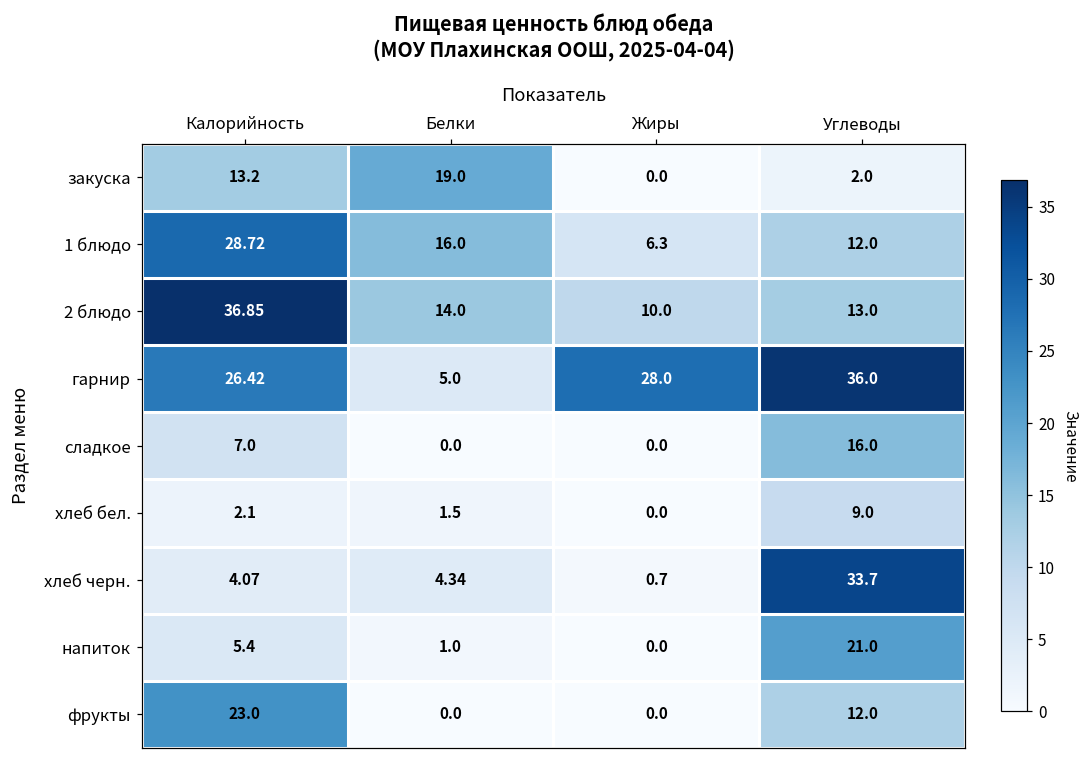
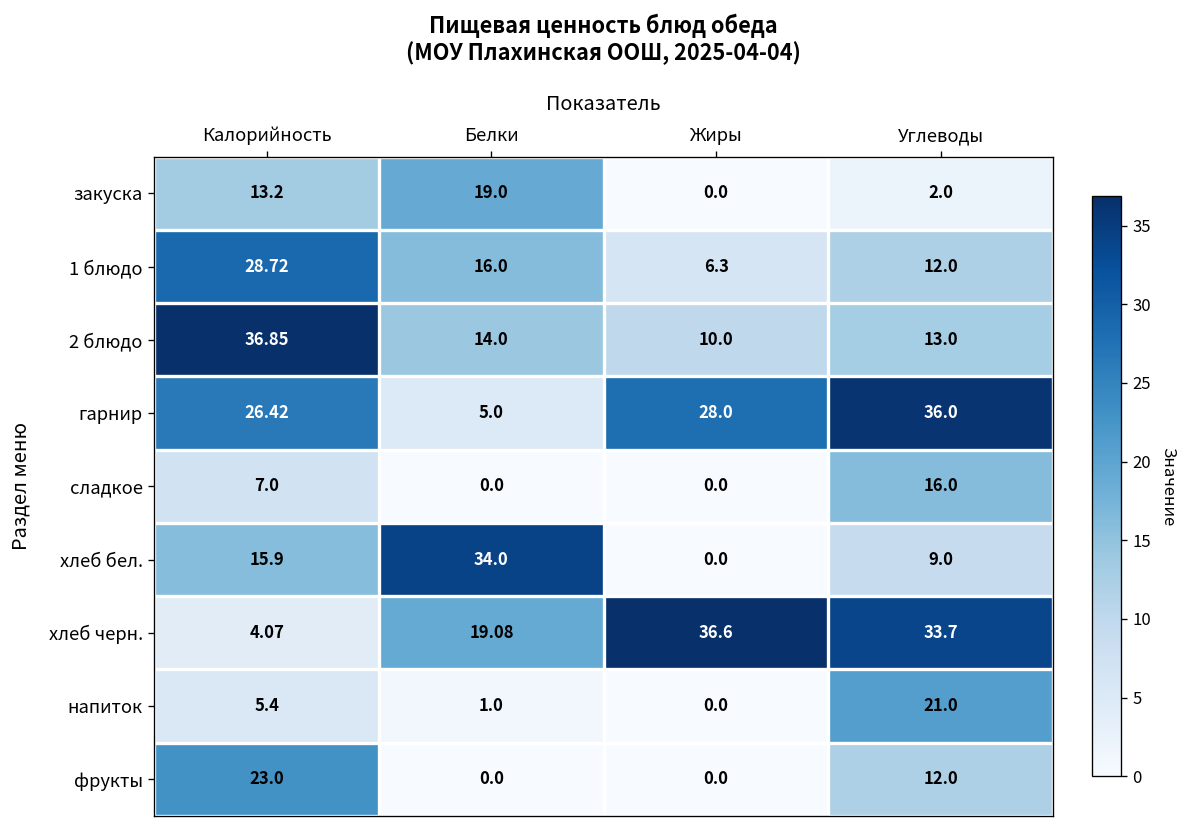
  {
    "закуска": {
      "Калорийность": 13.2,
      "Белки": 19.0,
      "Жиры": 0.0,
      "Углеводы": 2.0
    },
    "1 блюдо": {
      "Калорийность": 28.72,
      "Белки": 16.0,
      "Жиры": 6.3,
      "Углеводы": 12.0
    },
    "2 блюдо": {
      "Калорийность": 36.85,
      "Белки": 14.0,
      "Жиры": 10.0,
      "Углеводы": 13.0
    },
    "гарнир": {
      "Калорийность": 26.42,
      "Белки": 5.0,
      "Жиры": 28.0,
      "Углеводы": 36.0
    },
    "сладкое": {
      "Калорийность": 7.0,
      "Белки": 0.0,
      "Жиры": 0.0,
      "Углеводы": 16.0
    },
    "хлеб бел.": {
-     "Калорийность": 2.1,
-     "Белки": 1.5,
+     "Калорийность": 15.9,
+     "Белки": 34.0,
      "Жиры": 0.0,
      "Углеводы": 9.0
    },
    "хлеб черн.": {
      "Калорийность": 4.07,
-     "Белки": 4.34,
-     "Жиры": 0.7,
+     "Белки": 19.08,
+     "Жиры": 36.6,
      "Углеводы": 33.7
    },
    "напиток": {
      "Калорийность": 5.4,
      "Белки": 1.0,
      "Жиры": 0.0,
      "Углеводы": 21.0
    },
    "фрукты": {
      "Калорийность": 23.0,
      "Белки": 0.0,
      "Жиры": 0.0,
      "Углеводы": 12.0
    }
  }
